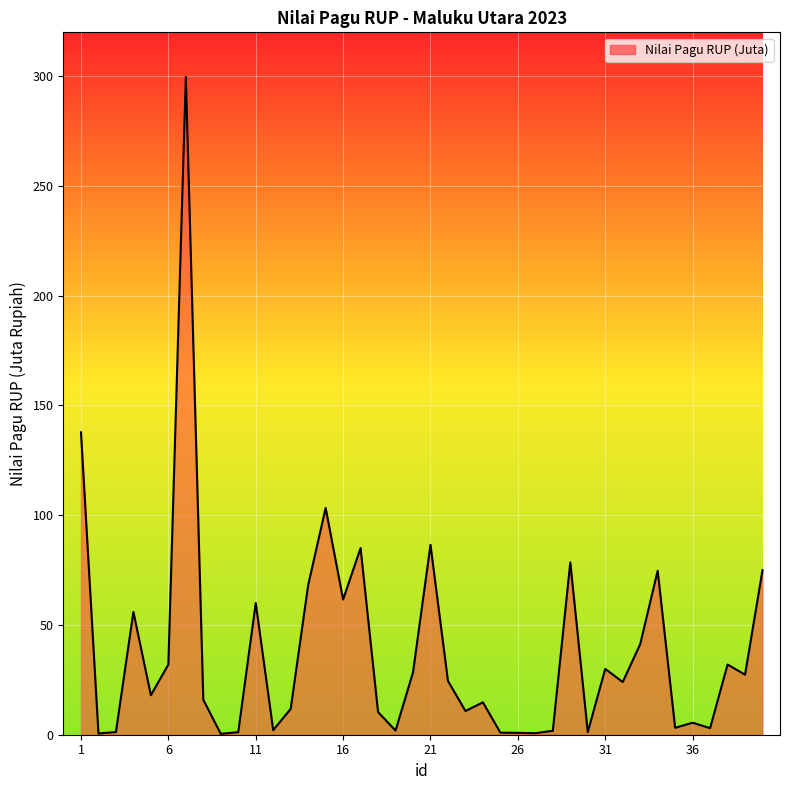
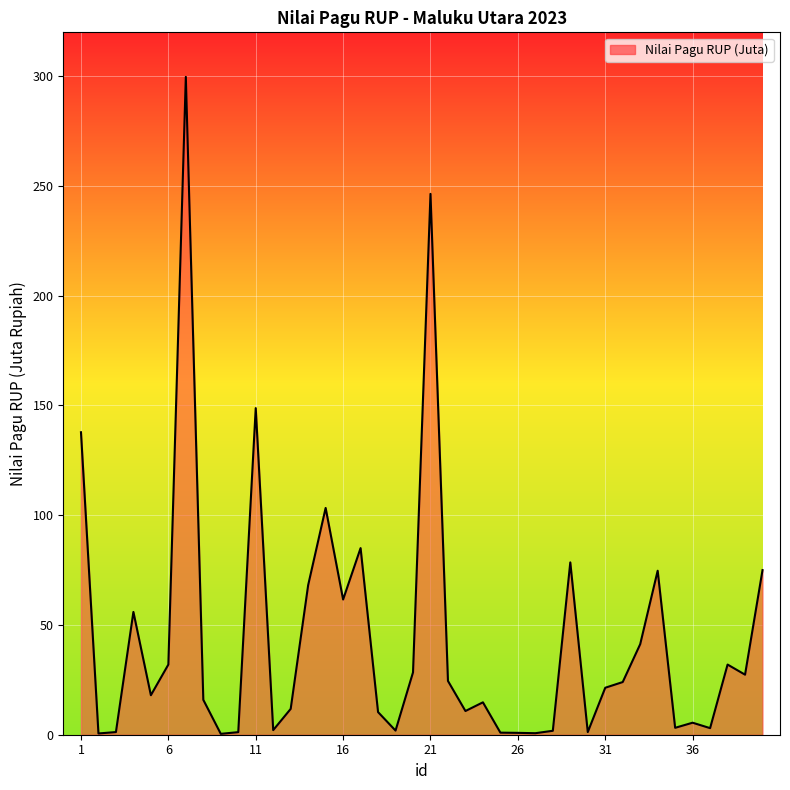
  {
    "1": 138,
    "6": 32,
-   "11": 60,
+   "11": 149,
    "16": 62,
-   "21": 87,
+   "21": 246,
    "26": 1,
-   "31": 30,
+   "31": 21,
    "36": 5
  }
